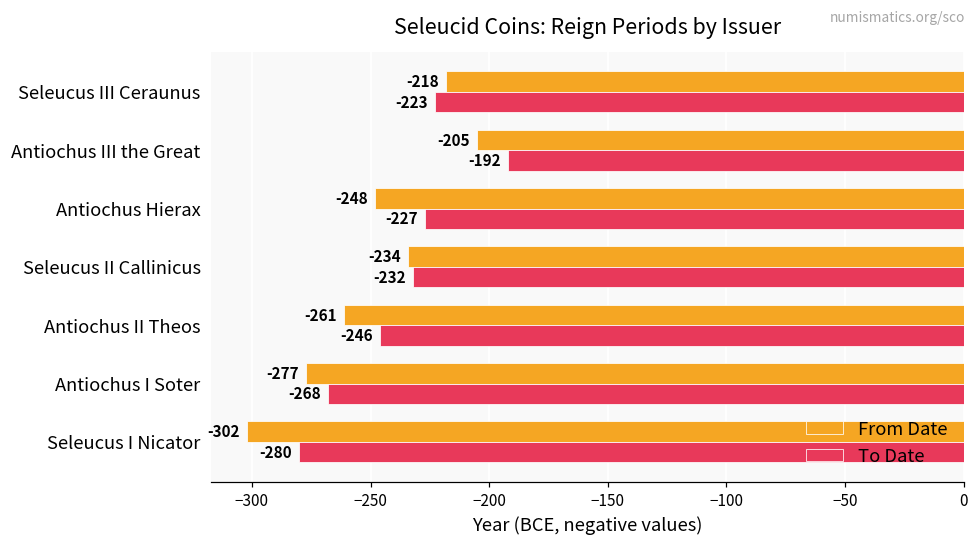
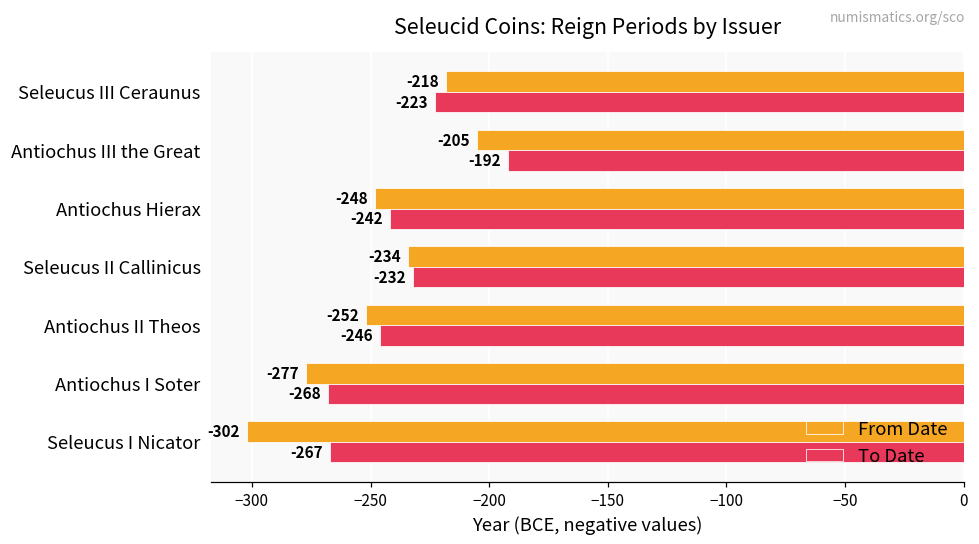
  {
    "From Date": {
      "Seleucus III Ceraunus": -218,
      "Antiochus III the Great": -205,
      "Antiochus Hierax": -248,
      "Seleucus II Callinicus": -234,
-     "Antiochus II Theos": -261,
+     "Antiochus II Theos": -252,
      "Antiochus I Soter": -277,
      "Seleucus I Nicator": -302
    },
    "To Date": {
      "Seleucus III Ceraunus": -223,
      "Antiochus III the Great": -192,
-     "Antiochus Hierax": -227,
+     "Antiochus Hierax": -242,
      "Seleucus II Callinicus": -232,
      "Antiochus II Theos": -246,
      "Antiochus I Soter": -268,
-     "Seleucus I Nicator": -280
+     "Seleucus I Nicator": -267
    }
  }
